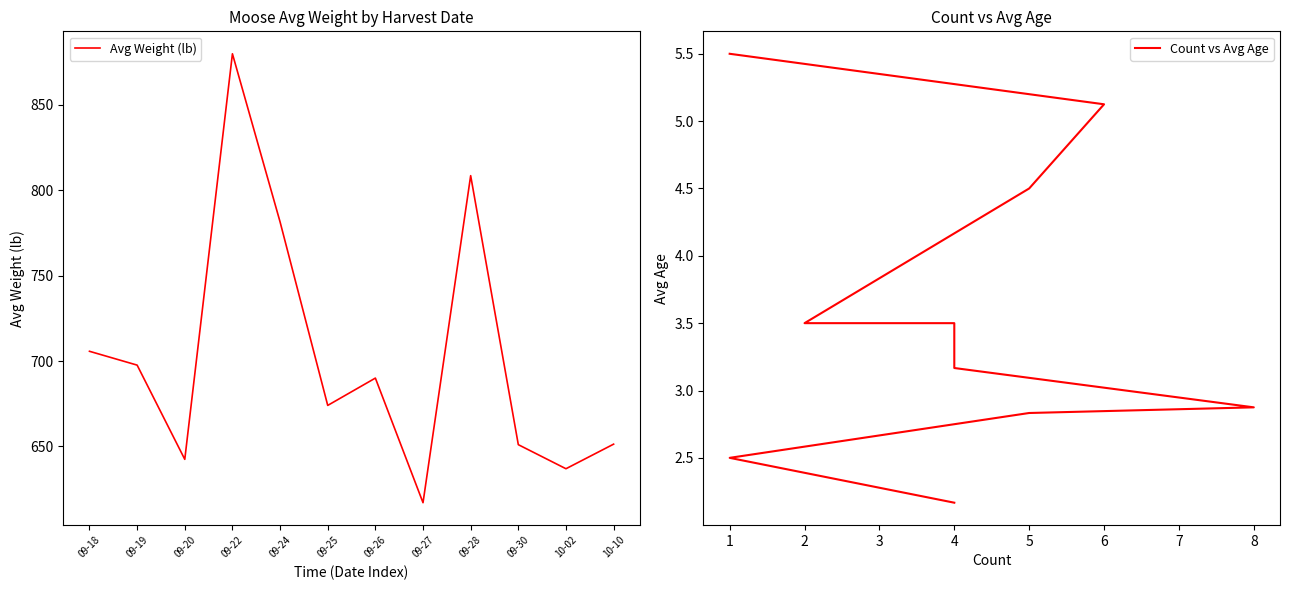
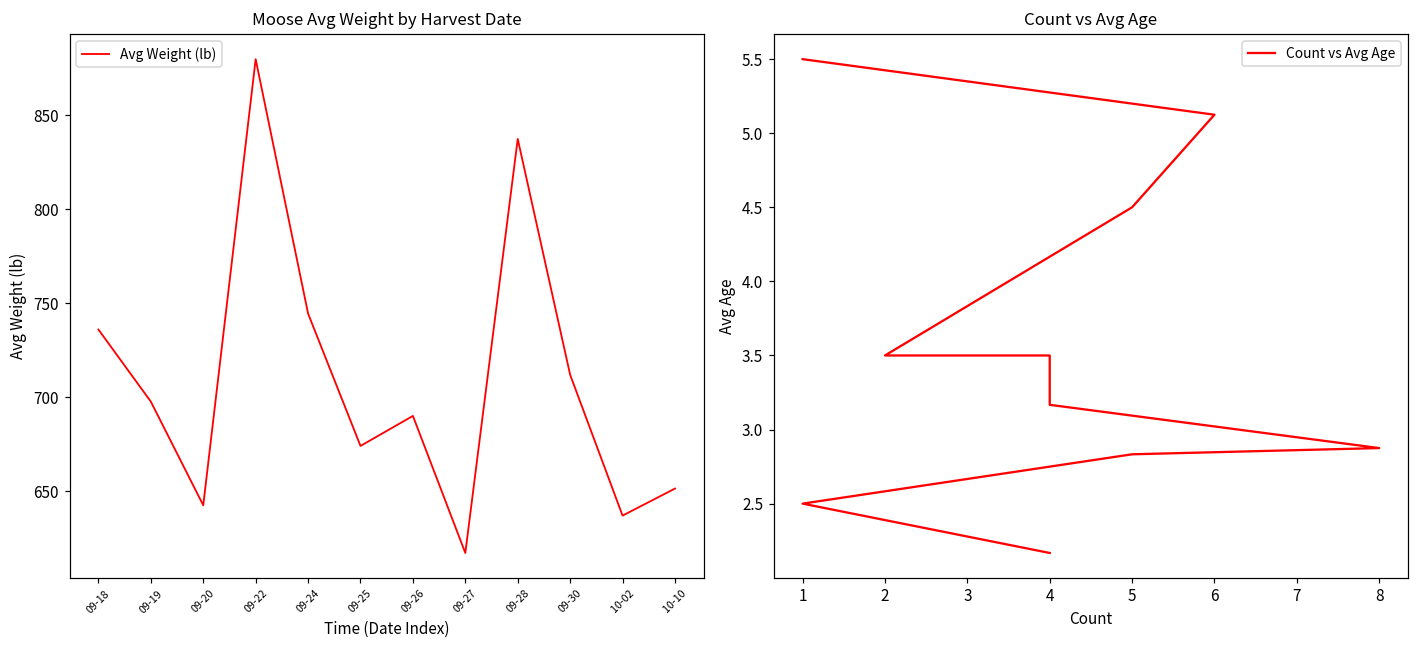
  {
    "Moose Avg Weight by Harvest Date": {
-     "09-18": 706,
+     "09-18": 736,
      "09-19": 698,
      "09-20": 642,
      "09-22": 880,
-     "09-24": 782,
+     "09-24": 745,
      "09-25": 674,
      "09-26": 690,
      "09-27": 617,
-     "09-28": 809,
-     "09-30": 651,
+     "09-28": 838,
+     "09-30": 712,
      "10-02": 637,
      "10-10": 651
    }
  }
